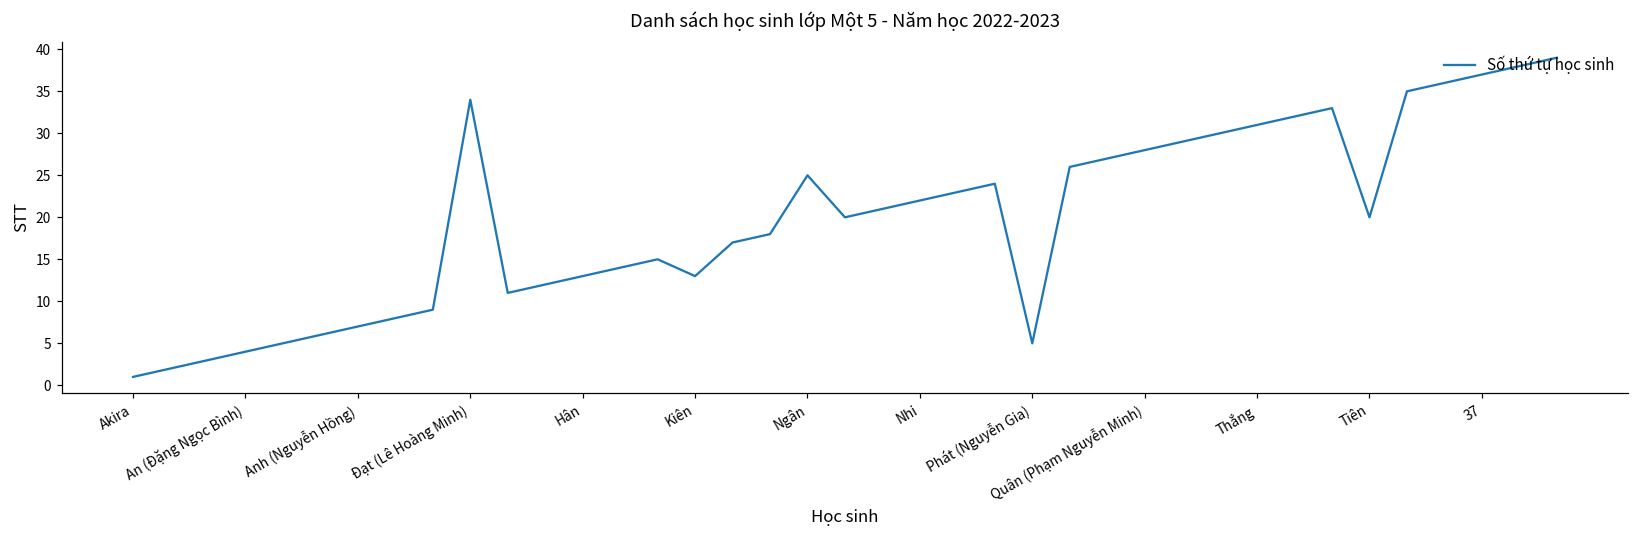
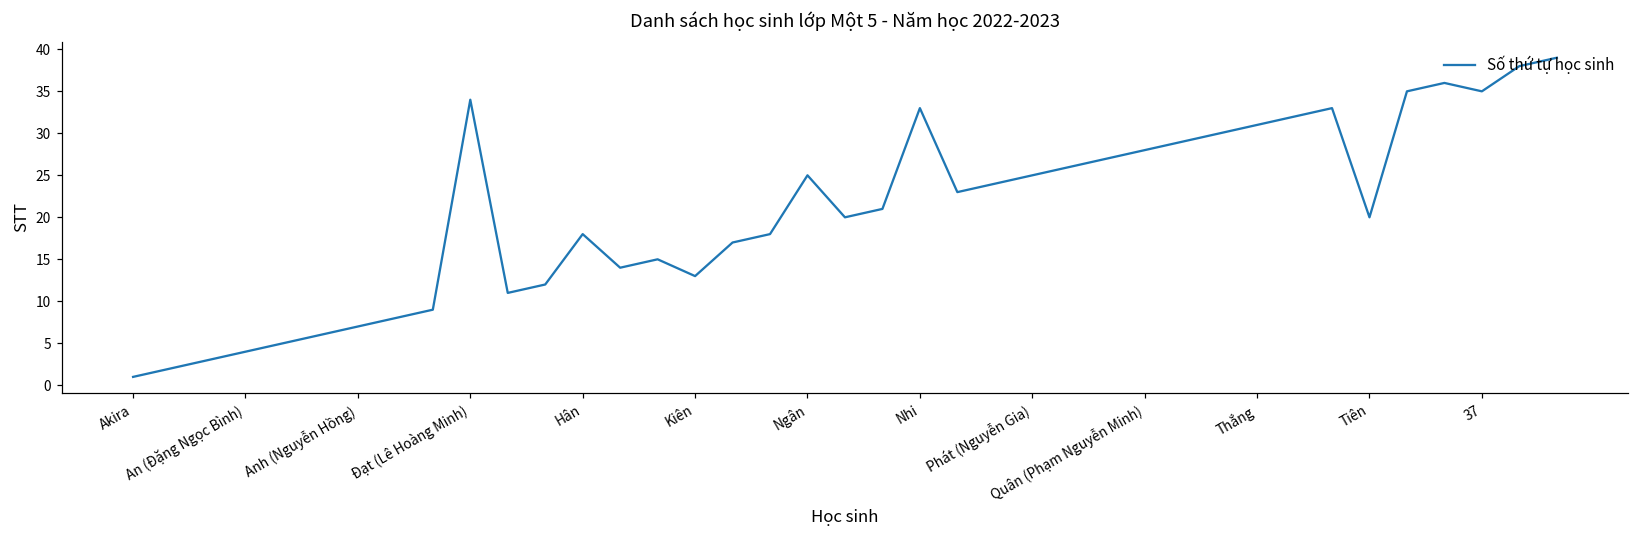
  {
    "Akira": 1,
    "An (Đặng Ngọc Bình)": 4,
    "Anh (Nguyễn Hồng)": 7,
    "Đạt (Lê Hoàng Minh)": 34,
-   "Hân": 13,
+   "Hân": 18,
    "Kiên": 13,
    "Ngân": 25,
-   "Nhi": 22,
-   "Phát (Nguyễn Gia)": 5,
+   "Nhi": 33,
+   "Phát (Nguyễn Gia)": 25,
    "Quân (Phạm Nguyễn Minh)": 28,
    "Thắng": 31,
    "Tiên": 20,
-   "37": 37
+   "37": 35
  }
